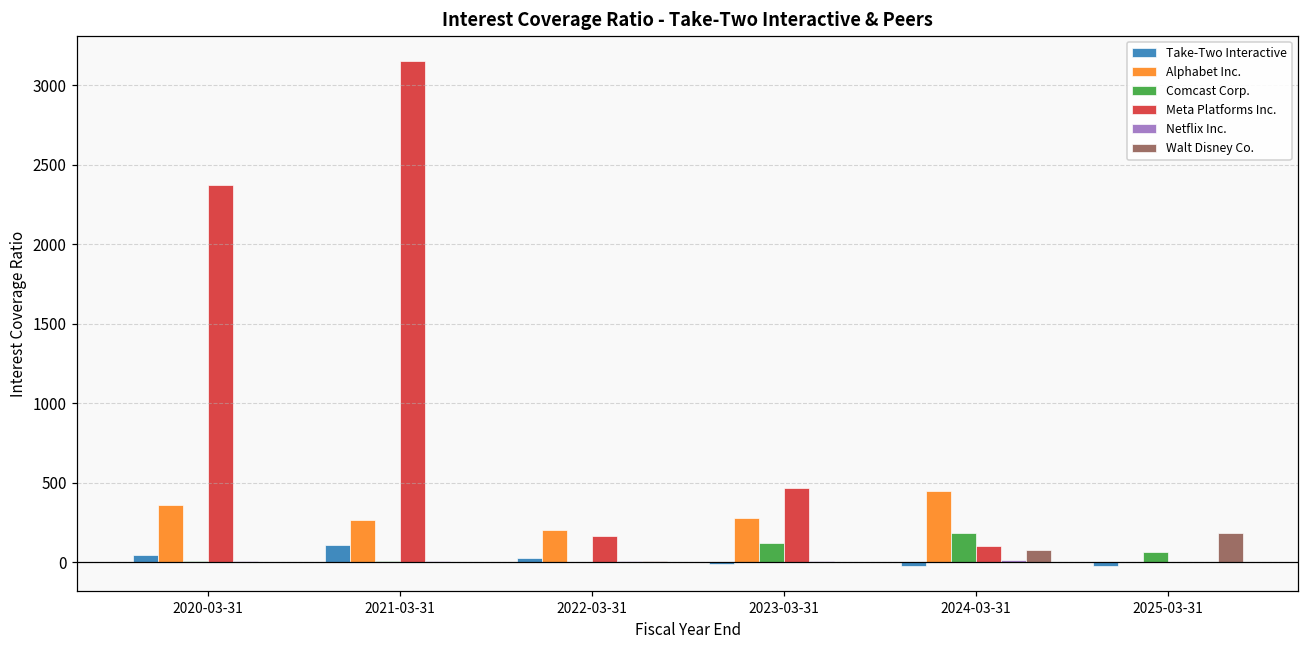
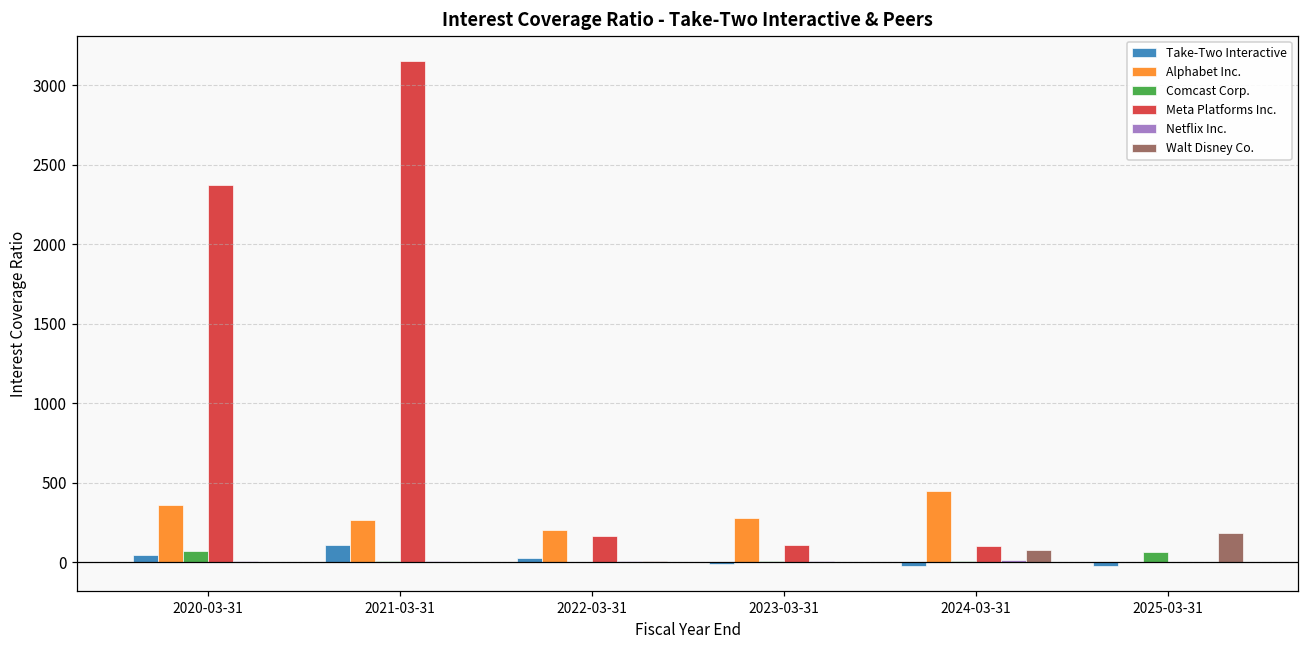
  {
    "Take-Two Interactive": {
      "2020-03-31": 50,
      "2021-03-31": 110,
      "2022-03-31": 30,
      "2024-03-31": -30,
      "2025-03-31": -30
    },
    "Alphabet Inc.": {
      "2020-03-31": 360,
      "2021-03-31": 260,
      "2022-03-31": 200,
      "2023-03-31": 280,
      "2024-03-31": 450,
      "2025-03-31": 0
    },
    "Comcast Corp.": {
-     "2020-03-31": 0,
-     "2023-03-31": 120,
-     "2024-03-31": 180,
+     "2020-03-31": 70,
+     "2023-03-31": 10,
+     "2024-03-31": 10,
      "2025-03-31": 60
    },
    "Meta Platforms Inc.": {
      "2020-03-31": 2370,
      "2021-03-31": 3150,
      "2022-03-31": 160,
-     "2023-03-31": 460,
+     "2023-03-31": 110,
      "2024-03-31": 100,
      "2025-03-31": 0
    },
    "Netflix Inc.": {
      "2025-03-31": 0
    },
    "Walt Disney Co.": {
      "2024-03-31": 70,
      "2025-03-31": 180
    }
  }
